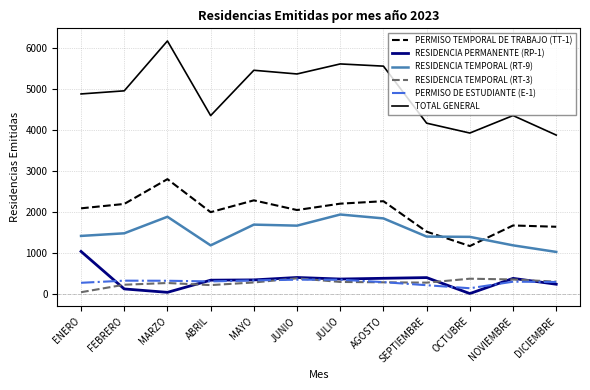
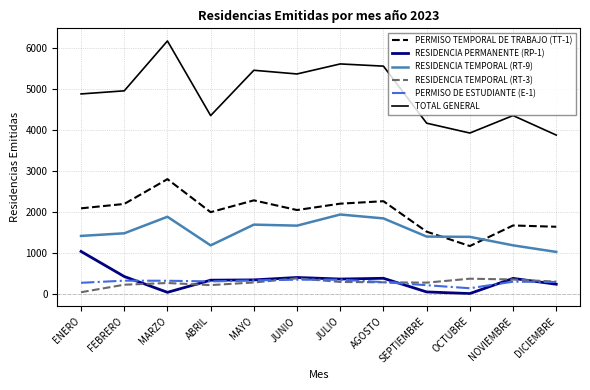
  {
    "RESIDENCIA PERMANENTE (RP-1)": {
      "ENERO": 1000,
-     "FEBRERO": 100,
+     "FEBRERO": 400,
      "MARZO": 0,
      "AGOSTO": 400,
-     "SEPTIEMBRE": 400,
+     "SEPTIEMBRE": 0,
      "OCTUBRE": 0
    },
    "RESIDENCIA TEMPORAL (RT-3)": {
      "ENERO": 0,
      "FEBRERO": 200,
      "ABRIL": 200,
      "SEPTIEMBRE": 300,
      "OCTUBRE": 400
    }
  }
